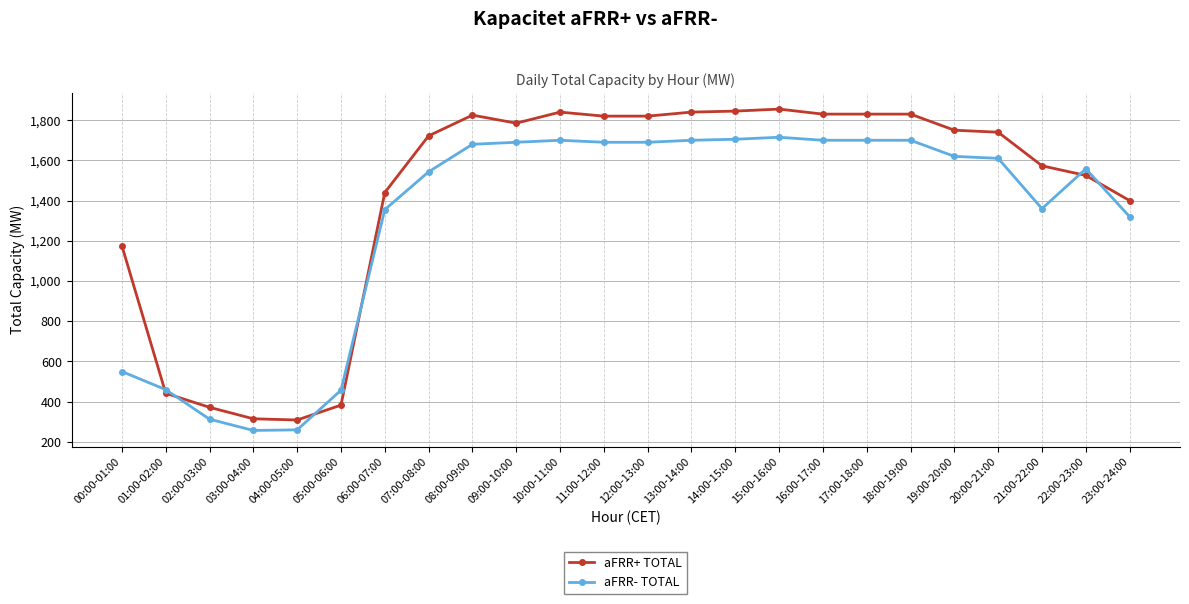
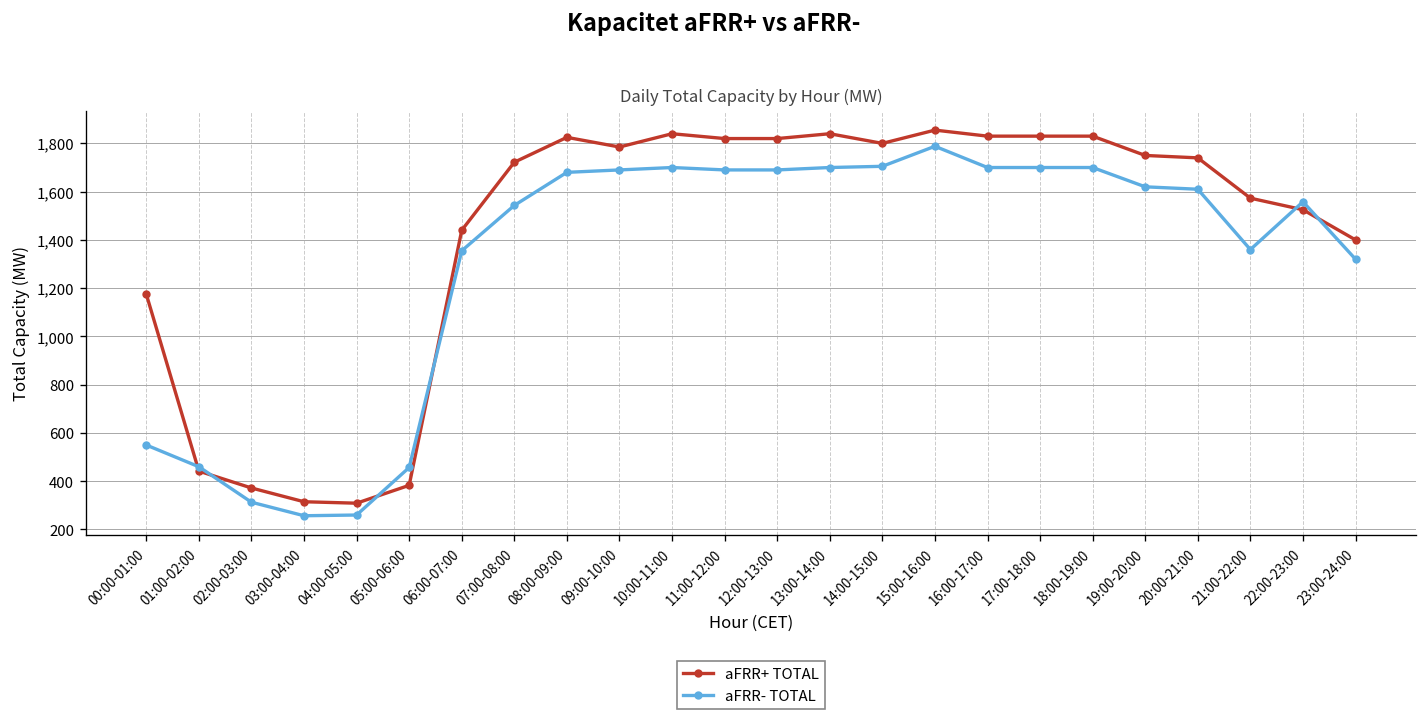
  {
    "aFRR+ TOTAL": {
      "00:00-01:00": "1,180",
      "01:00-02:00": "440",
      "02:00-03:00": "370",
      "03:00-04:00": "320",
      "04:00-05:00": "310",
      "05:00-06:00": "380",
      "06:00-07:00": "1,440",
      "07:00-08:00": "1,720",
      "08:00-09:00": "1,830",
      "09:00-10:00": "1,790",
      "10:00-11:00": "1,840",
      "11:00-12:00": "1,820",
      "12:00-13:00": "1,820",
      "13:00-14:00": "1,840",
-     "14:00-15:00": "1,850",
+     "14:00-15:00": "1,800",
      "15:00-16:00": "1,860",
      "16:00-17:00": "1,830",
      "17:00-18:00": "1,830",
      "18:00-19:00": "1,830",
      "19:00-20:00": "1,750",
      "20:00-21:00": "1,740",
      "21:00-22:00": "1,570",
      "22:00-23:00": "1,530",
      "23:00-24:00": "1,400"
    },
    "aFRR- TOTAL": {
      "00:00-01:00": "550",
      "01:00-02:00": "460",
      "02:00-03:00": "310",
      "03:00-04:00": "260",
      "04:00-05:00": "260",
      "05:00-06:00": "460",
      "06:00-07:00": "1,360",
      "07:00-08:00": "1,540",
      "08:00-09:00": "1,680",
      "09:00-10:00": "1,690",
      "10:00-11:00": "1,700",
      "11:00-12:00": "1,690",
      "12:00-13:00": "1,690",
      "13:00-14:00": "1,700",
      "14:00-15:00": "1,710",
-     "15:00-16:00": "1,720",
+     "15:00-16:00": "1,790",
      "16:00-17:00": "1,700",
      "17:00-18:00": "1,700",
      "18:00-19:00": "1,700",
      "19:00-20:00": "1,620",
      "20:00-21:00": "1,610",
      "21:00-22:00": "1,360",
      "22:00-23:00": "1,560",
      "23:00-24:00": "1,320"
    }
  }
